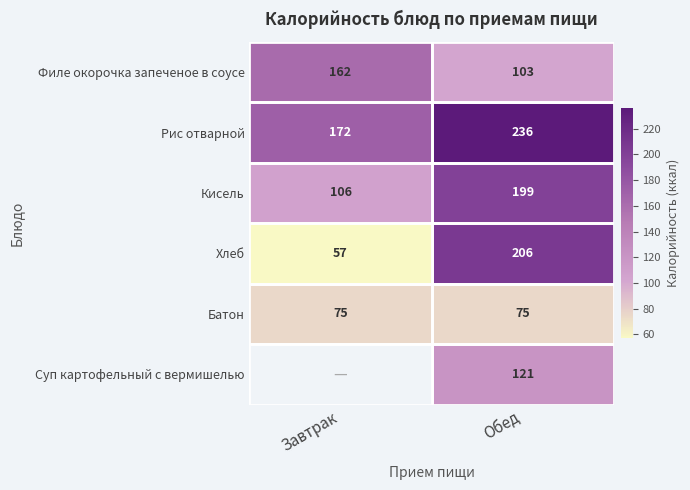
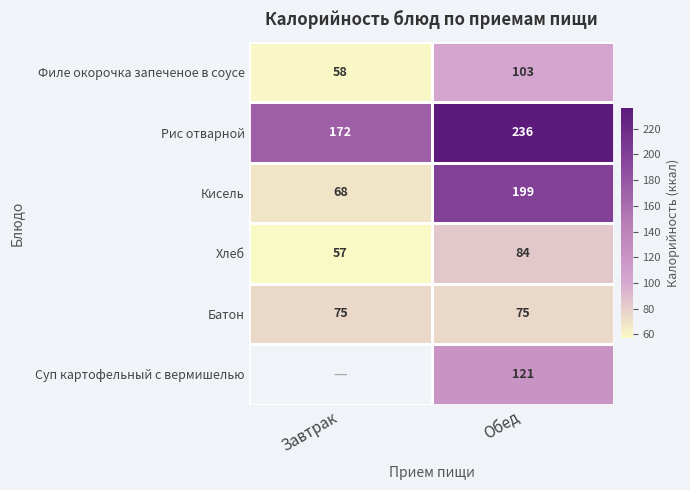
  {
    "Филе окорочка запеченое в соусе": {
-     "Завтрак": 162,
+     "Завтрак": 58,
      "Обед": 103
    },
    "Рис отварной": {
      "Завтрак": 172,
      "Обед": 236
    },
    "Кисель": {
-     "Завтрак": 106,
+     "Завтрак": 68,
      "Обед": 199
    },
    "Хлеб": {
      "Завтрак": 57,
-     "Обед": 206
+     "Обед": 84
    },
    "Батон": {
      "Завтрак": 75,
      "Обед": 75
    },
    "Суп картофельный с вермишелью": {
      "Обед": 121
    }
  }
